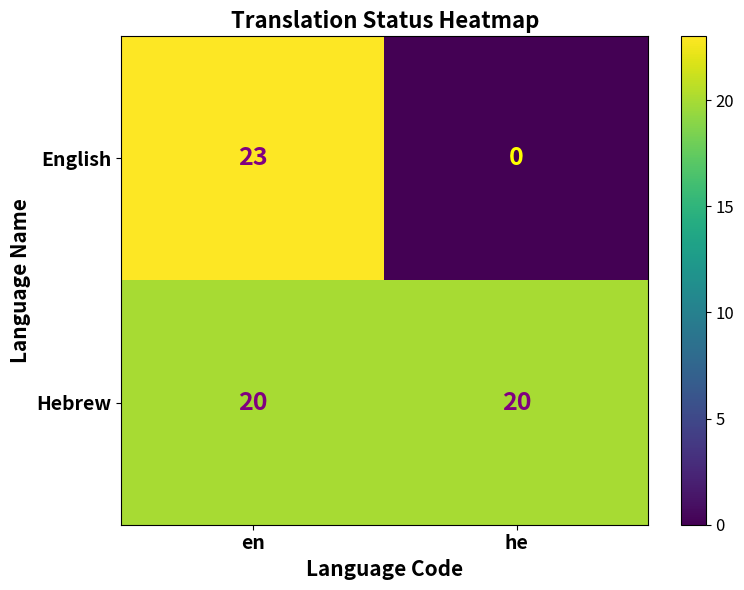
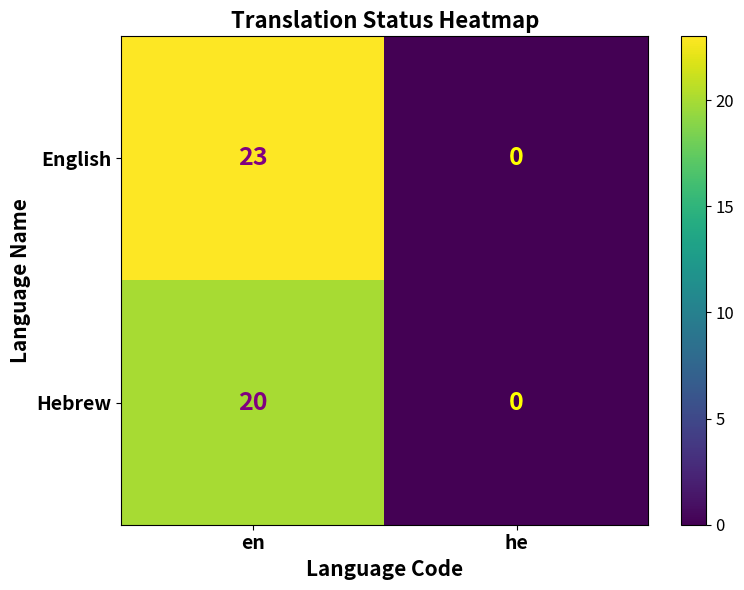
  {
    "English": {
      "en": 23,
      "he": 0
    },
    "Hebrew": {
      "en": 20,
-     "he": 20
+     "he": 0
    }
  }
